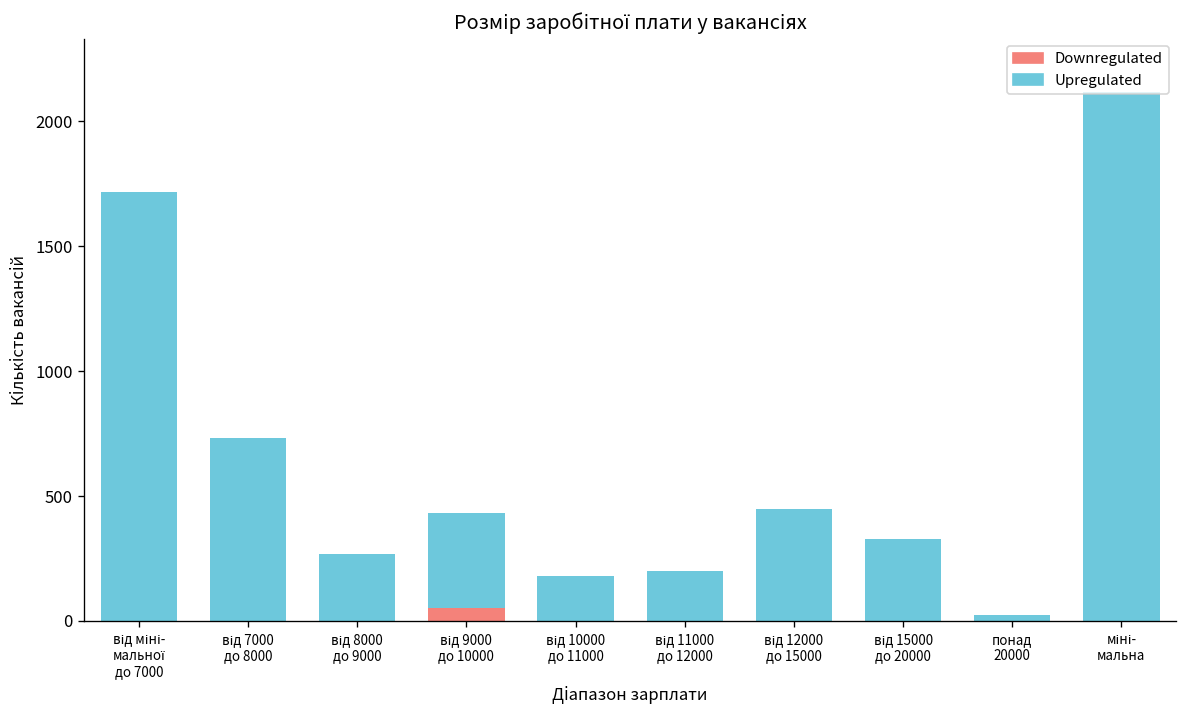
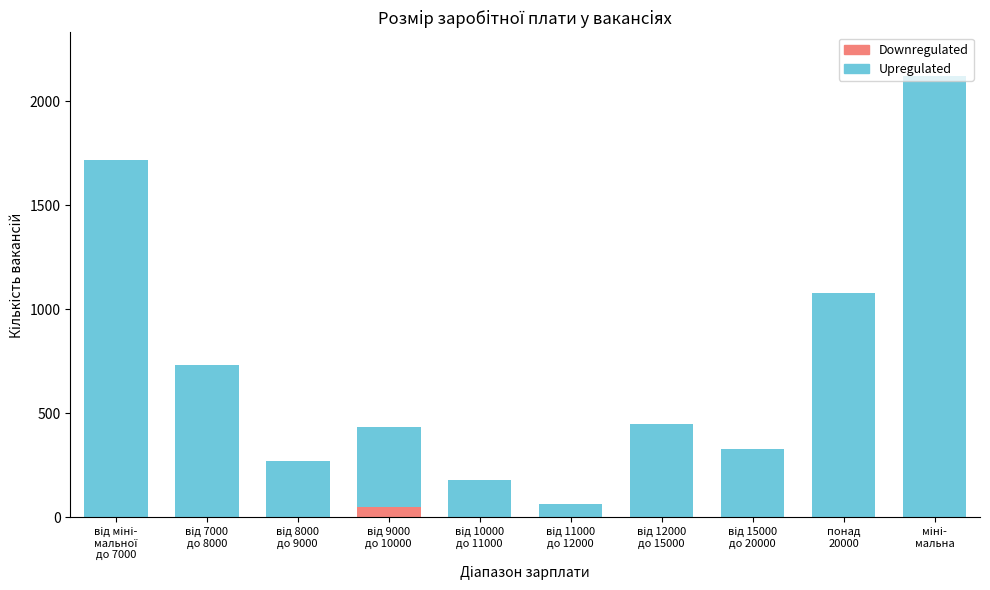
  {
    "Upregulated": {
      "від міні- мальної до 7000": 1720,
      "від 7000 до 8000": 730,
      "від 8000 до 9000": 270,
      "від 9000 до 10000": 430,
      "від 10000 до 11000": 180,
-     "від 11000 до 12000": 200,
+     "від 11000 до 12000": 70,
      "від 12000 до 15000": 450,
      "від 15000 до 20000": 330,
-     "понад 20000": 20
+     "понад 20000": 1080
    },
    "Downregulated": {
      "від міні- мальної до 7000": 0,
      "від 7000 до 8000": 0,
      "від 8000 до 9000": 0,
      "від 10000 до 11000": 0,
      "від 11000 до 12000": 0,
      "від 12000 до 15000": 0,
      "від 15000 до 20000": 0,
      "понад 20000": 0,
      "міні- мальна": 0
    }
  }
